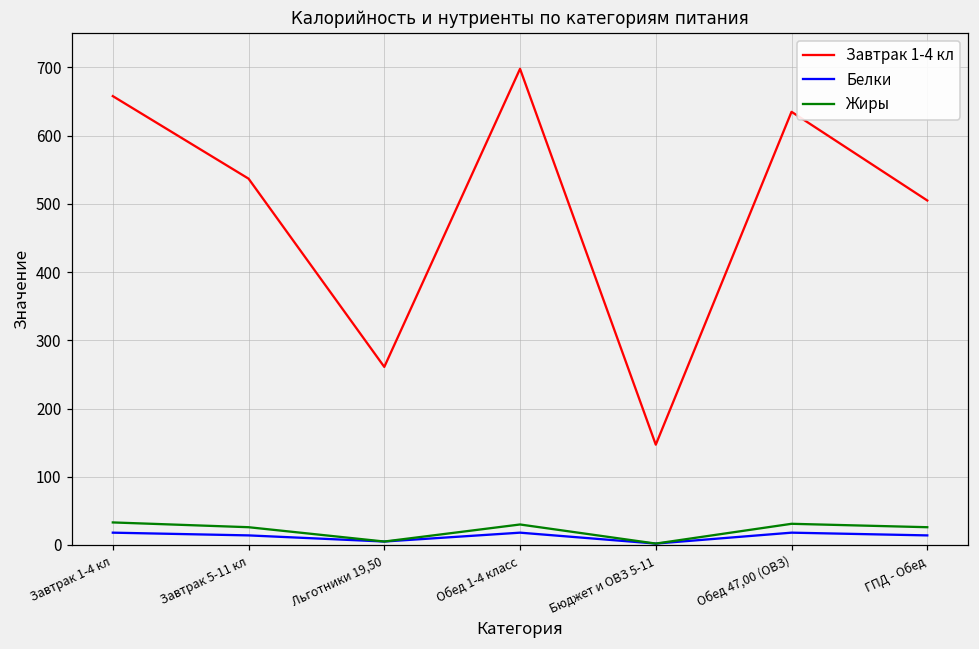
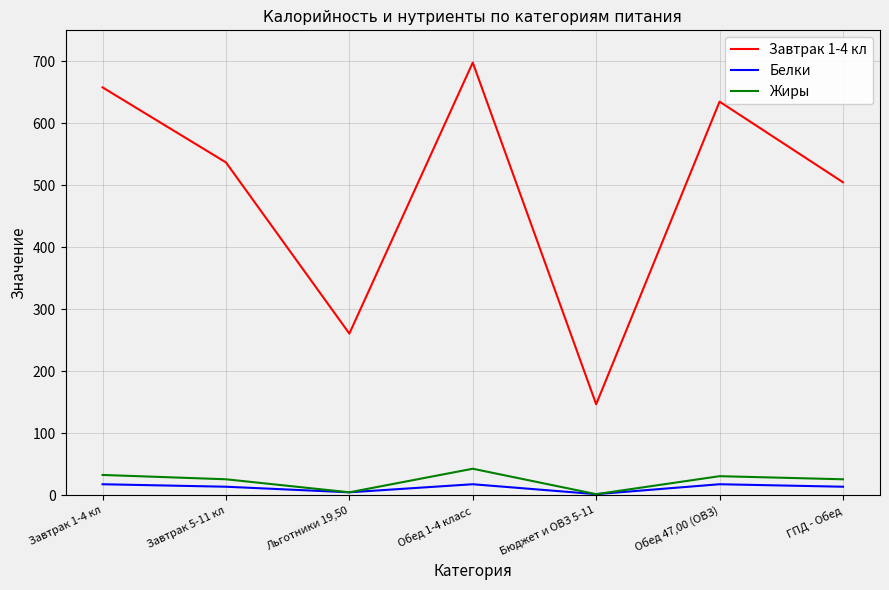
  {
    "Завтрак 1-4 кл": {
      "Завтрак 1-4 кл": 660,
      "Завтрак 5-11 кл": 540,
      "Льготники 19,50": 260,
      "Обед 1-4 класс": 700,
      "Бюджет и ОВЗ 5-11": 150,
      "Обед 47,00 (ОВЗ)": 640,
      "ГПД - Обед": 510
    },
    "Белки": {
      "Завтрак 1-4 кл": 20,
      "Завтрак 5-11 кл": 10,
      "Обед 1-4 класс": 20,
      "Обед 47,00 (ОВЗ)": 20,
      "ГПД - Обед": 10
    },
    "Жиры": {
      "Завтрак 1-4 кл": 30,
      "Завтрак 5-11 кл": 30,
-     "Обед 1-4 класс": 30,
+     "Обед 1-4 класс": 40,
      "Обед 47,00 (ОВЗ)": 30,
      "ГПД - Обед": 30
    }
  }
